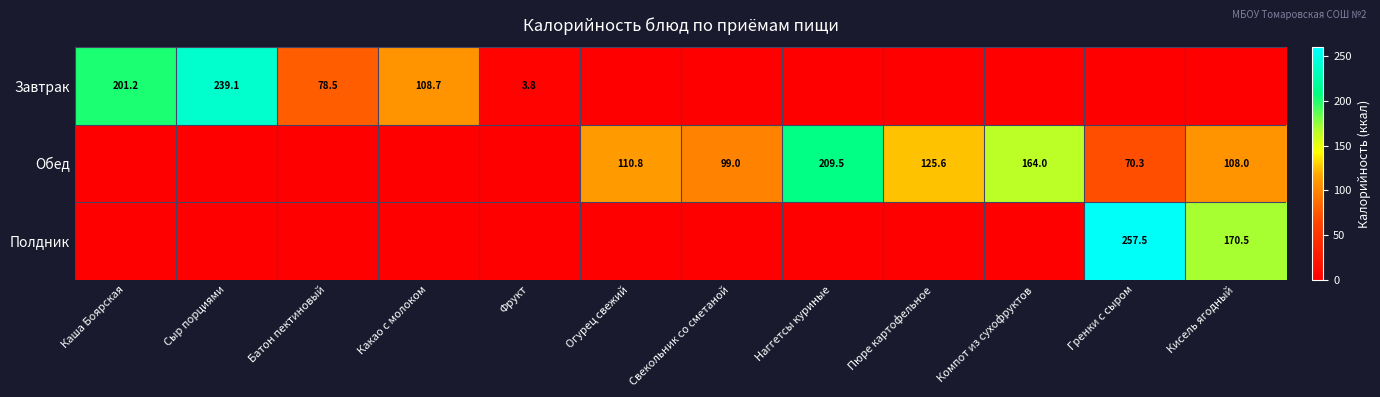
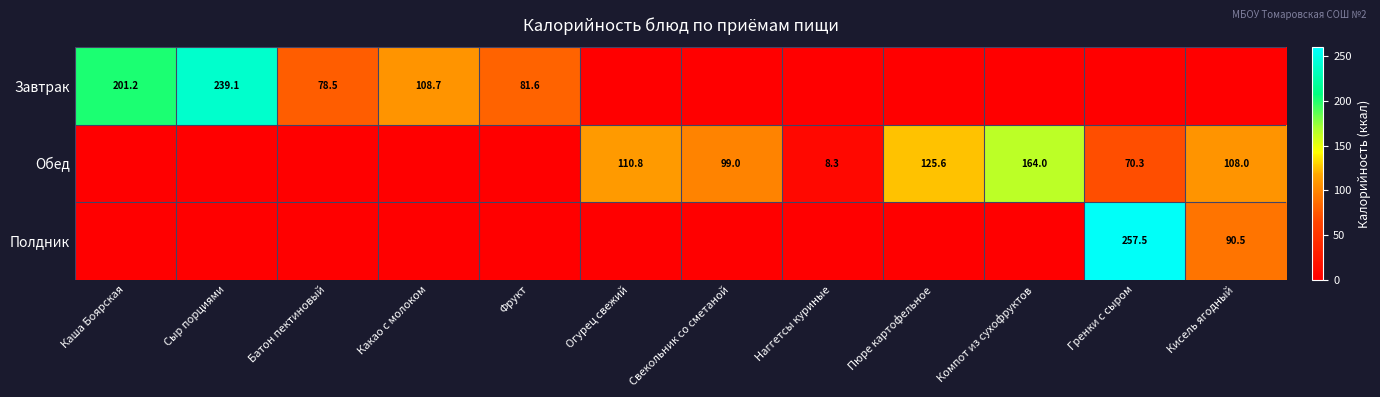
  {
    "Завтрак": {
      "Каша Боярская": 201.2,
      "Сыр порциями": 239.1,
      "Батон пектиновый": 78.5,
      "Какао с молоком": 108.7,
-     "Фрукт": 3.8
+     "Фрукт": 81.6
    },
    "Обед": {
      "Огурец свежий": 110.8,
      "Свекольник со сметаной": 99.0,
-     "Наггетсы куриные": 209.5,
+     "Наггетсы куриные": 8.3,
      "Пюре картофельное": 125.6,
      "Компот из сухофруктов": 164.0,
      "Гренки с сыром": 70.3,
      "Кисель ягодный": 108.0
    },
    "Полдник": {
      "Гренки с сыром": 257.5,
-     "Кисель ягодный": 170.5
+     "Кисель ягодный": 90.5
    }
  }
